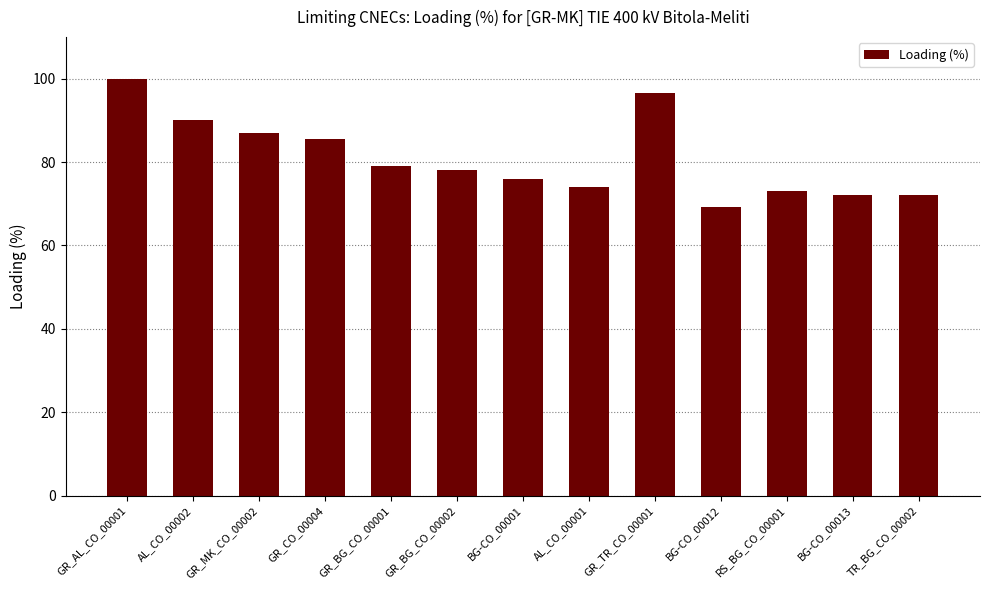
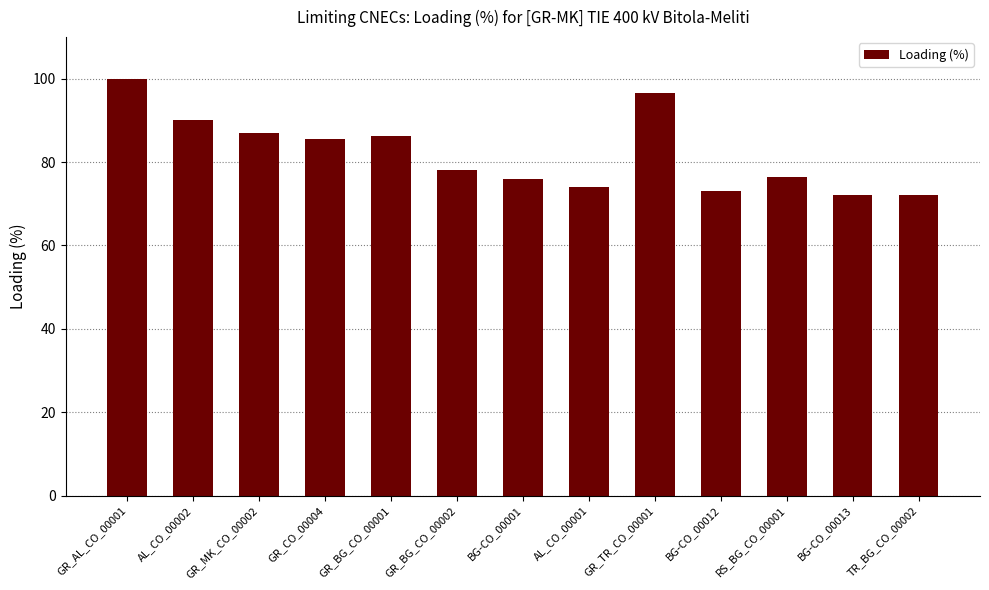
  {
    "GR_AL_CO_00001": 100,
    "AL_CO_00002": 90,
    "GR_MK_CO_00002": 87,
    "GR_CO_00004": 86,
-   "GR_BG_CO_00001": 79,
+   "GR_BG_CO_00001": 86,
    "GR_BG_CO_00002": 78,
    "BG-CO_00001": 76,
    "AL_CO_00001": 74,
    "GR_TR_CO_00001": 97,
-   "BG-CO_00012": 69,
-   "RS_BG_CO_00001": 73,
+   "BG-CO_00012": 73,
+   "RS_BG_CO_00001": 77,
    "BG-CO_00013": 72,
    "TR_BG_CO_00002": 72
  }
